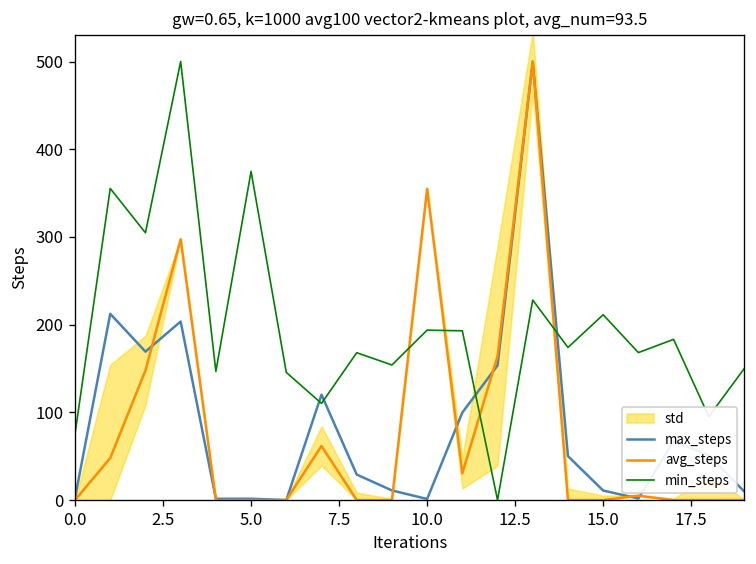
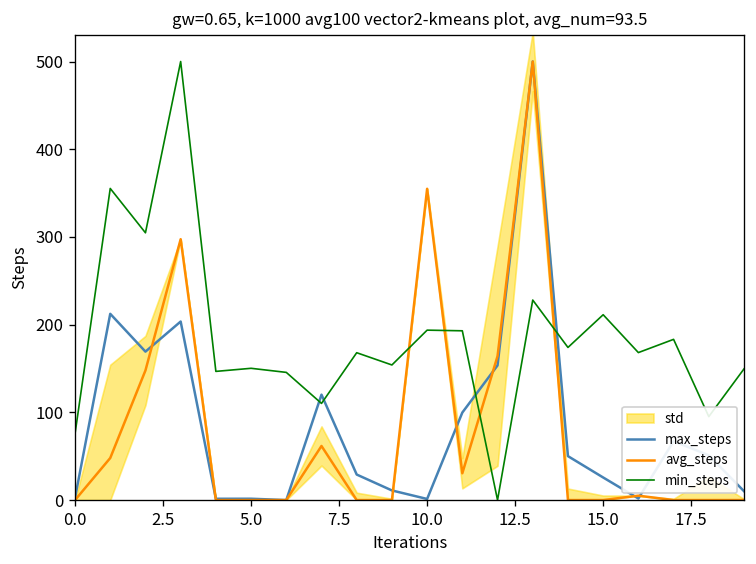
  {
    "max_steps": {
      "10.0": 0,
-     "15.0": 10
+     "15.0": 30
    },
    "std": {
      "15.0": 10
    },
    "avg_steps": {
      "15.0": 0
    },
    "min_steps": {
      "0.0": 80,
-     "5.0": 370,
+     "5.0": 150,
      "10.0": 190,
      "15.0": 210
    }
  }
